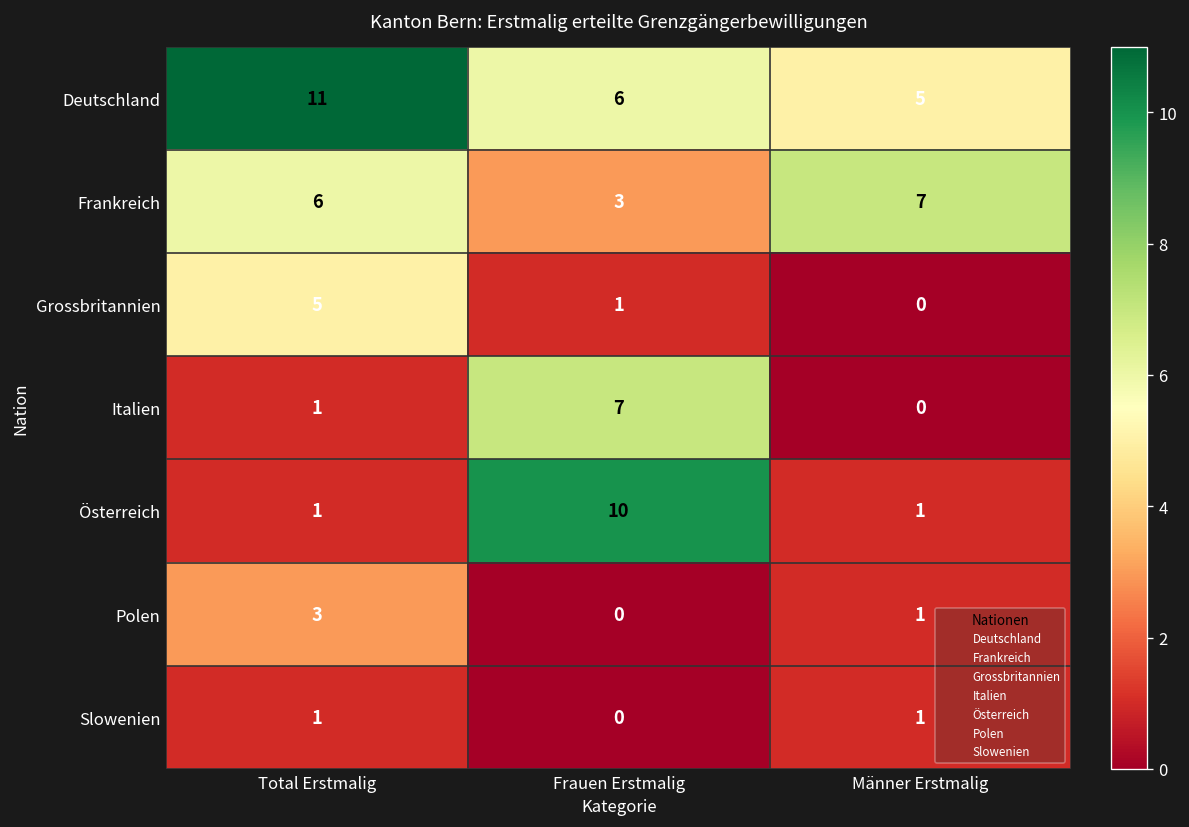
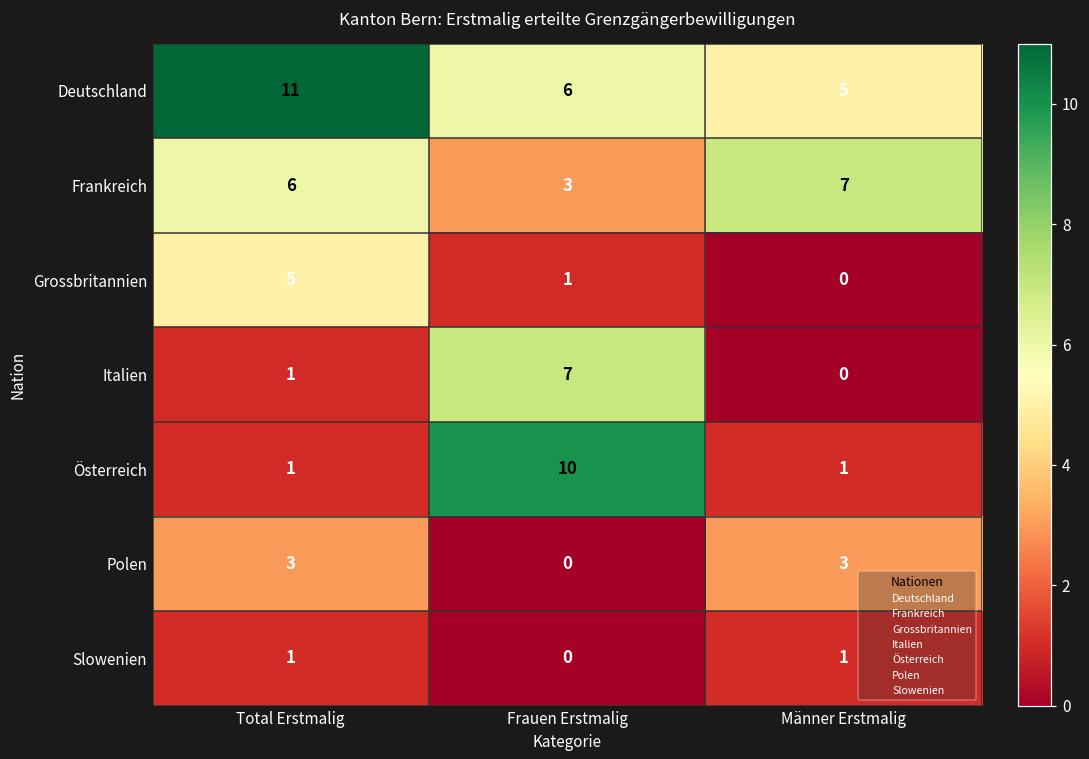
  {
    "Deutschland": {
      "Total Erstmalig": 11,
      "Frauen Erstmalig": 6,
      "Männer Erstmalig": 5
    },
    "Frankreich": {
      "Total Erstmalig": 6,
      "Frauen Erstmalig": 3,
      "Männer Erstmalig": 7
    },
    "Grossbritannien": {
      "Total Erstmalig": 5,
      "Frauen Erstmalig": 1,
      "Männer Erstmalig": 0
    },
    "Italien": {
      "Total Erstmalig": 1,
      "Frauen Erstmalig": 7,
      "Männer Erstmalig": 0
    },
    "Österreich": {
      "Total Erstmalig": 1,
      "Frauen Erstmalig": 10,
      "Männer Erstmalig": 1
    },
    "Polen": {
      "Total Erstmalig": 3,
      "Frauen Erstmalig": 0,
-     "Männer Erstmalig": 1
+     "Männer Erstmalig": 3
    },
    "Slowenien": {
      "Total Erstmalig": 1,
      "Frauen Erstmalig": 0,
      "Männer Erstmalig": 1
    }
  }
